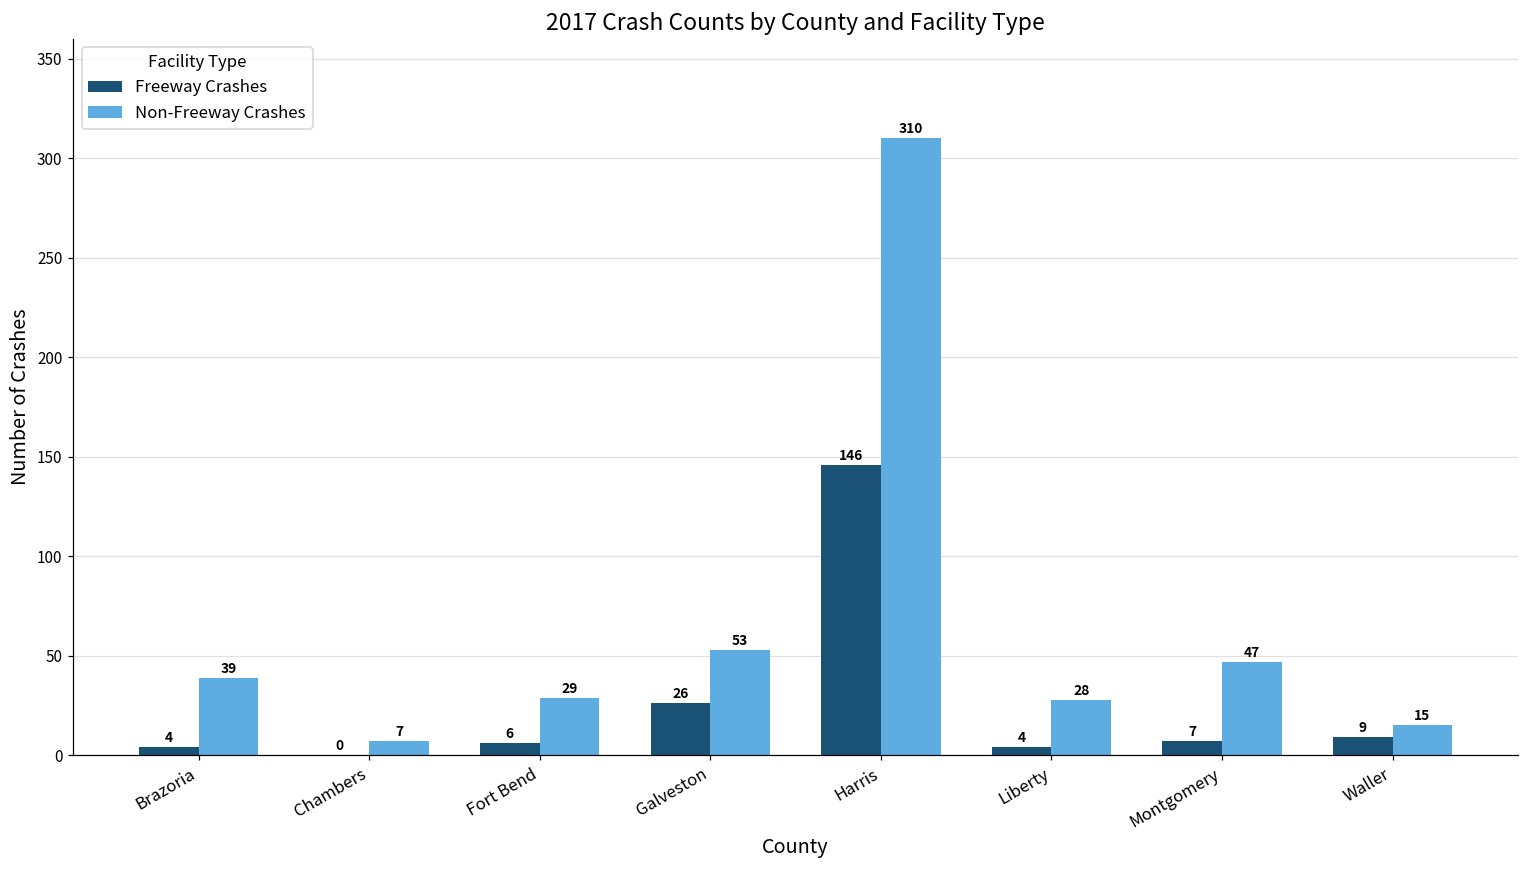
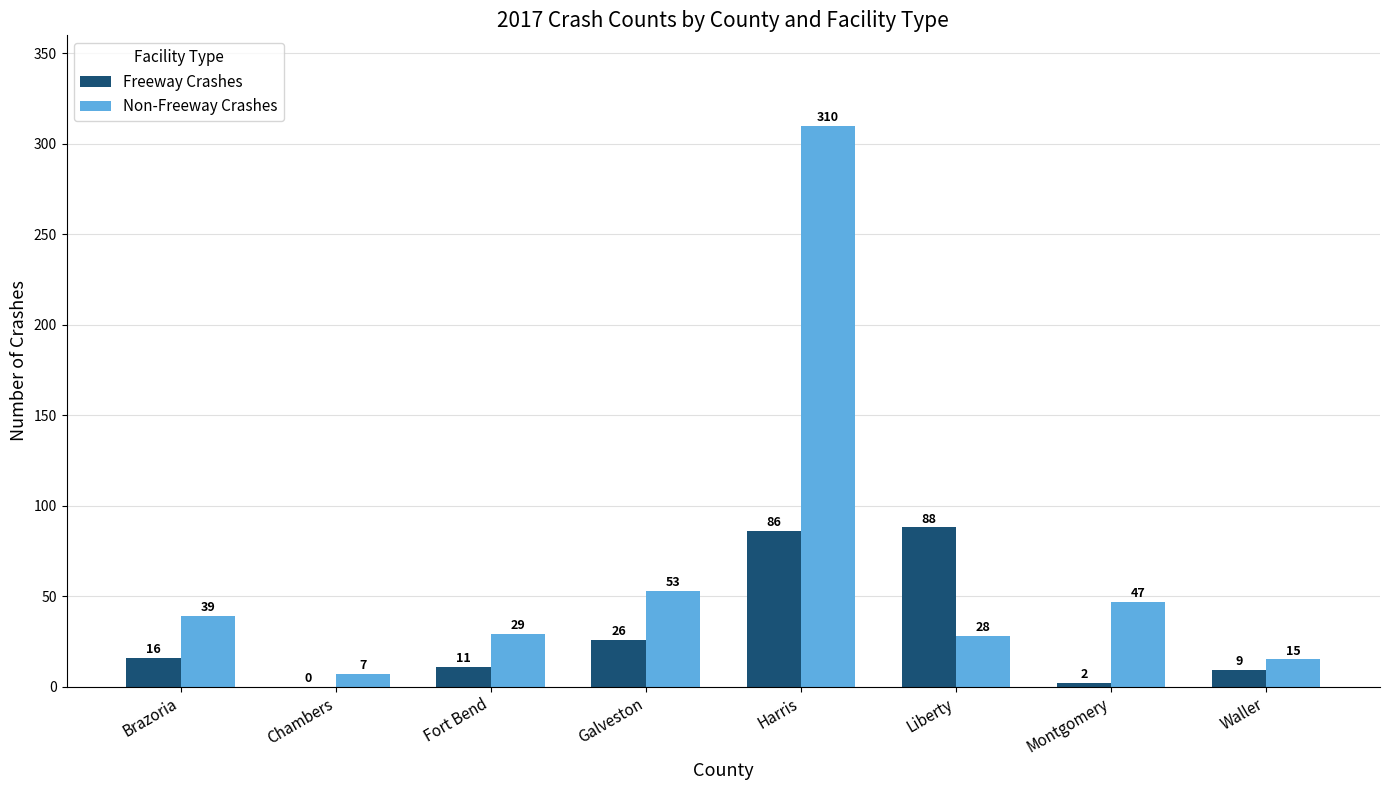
  {
    "Freeway Crashes": {
-     "Brazoria": 4,
+     "Brazoria": 16,
      "Chambers": 0,
-     "Fort Bend": 6,
+     "Fort Bend": 11,
      "Galveston": 26,
-     "Harris": 146,
-     "Liberty": 4,
-     "Montgomery": 7,
+     "Harris": 86,
+     "Liberty": 88,
+     "Montgomery": 2,
      "Waller": 9
    },
    "Non-Freeway Crashes": {
      "Brazoria": 39,
      "Chambers": 7,
      "Fort Bend": 29,
      "Galveston": 53,
      "Harris": 310,
      "Liberty": 28,
      "Montgomery": 47,
      "Waller": 15
    }
  }
